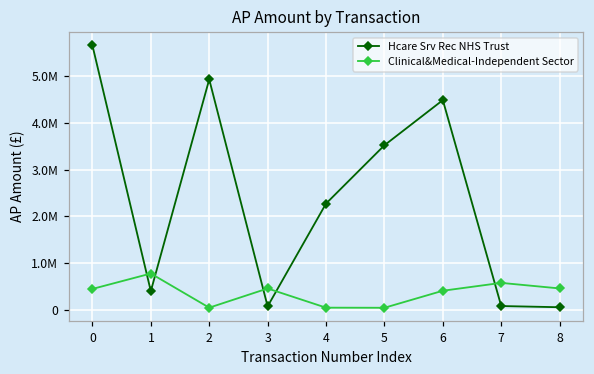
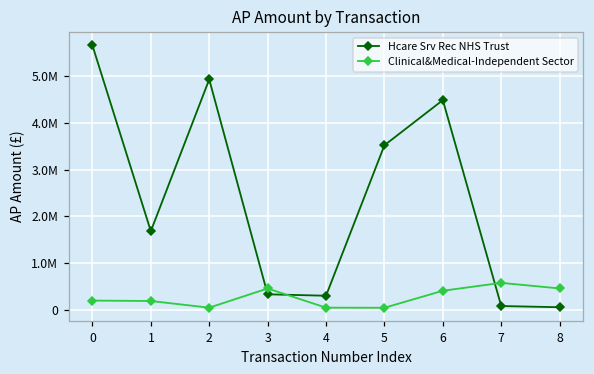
  {
    "Hcare Srv Rec NHS Trust": {
      "0": 5700000,
-     "1": 400000,
+     "1": 1700000,
      "2": 4900000,
-     "3": 100000,
-     "4": 2300000,
+     "3": 300000,
+     "4": 300000,
      "5": 3500000,
      "6": 4500000,
      "7": 100000,
      "8": 100000
    },
    "Clinical&Medical-Independent Sector": {
-     "0": 400000,
-     "1": 800000,
+     "0": 200000,
+     "1": 200000,
      "2": 0,
      "3": 500000,
      "4": 0,
      "5": 0,
      "6": 400000,
      "7": 600000,
      "8": 500000
    }
  }
